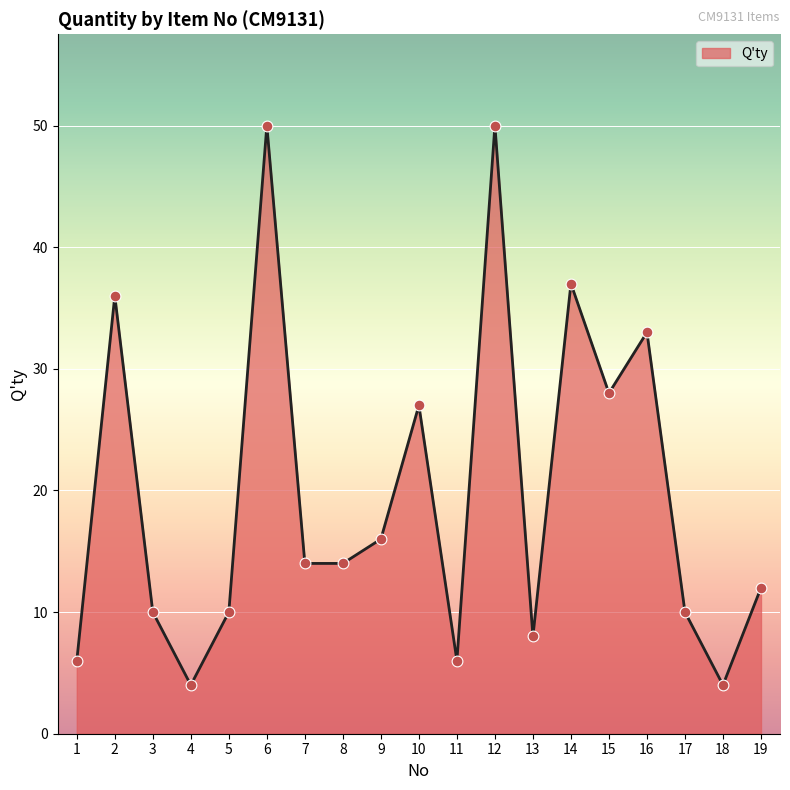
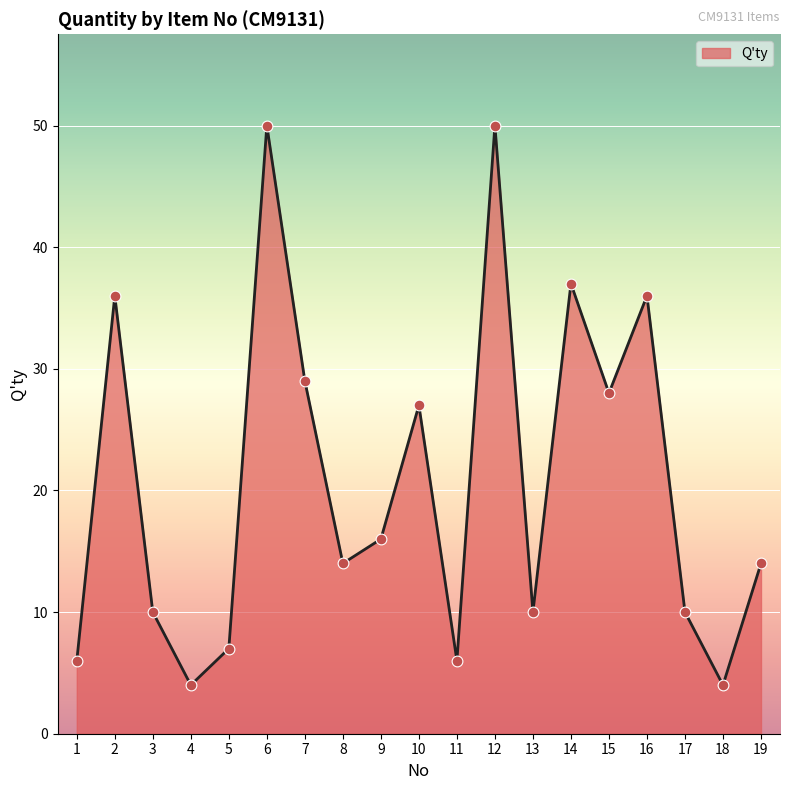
  {
    "1": 6,
    "2": 36,
    "3": 10,
    "4": 4,
-   "5": 10,
+   "5": 7,
    "6": 50,
-   "7": 14,
+   "7": 29,
    "8": 14,
    "9": 16,
    "10": 27,
    "11": 6,
    "12": 50,
-   "13": 8,
+   "13": 10,
    "14": 37,
    "15": 28,
-   "16": 33,
+   "16": 36,
    "17": 10,
    "18": 4,
-   "19": 12
+   "19": 14
  }
